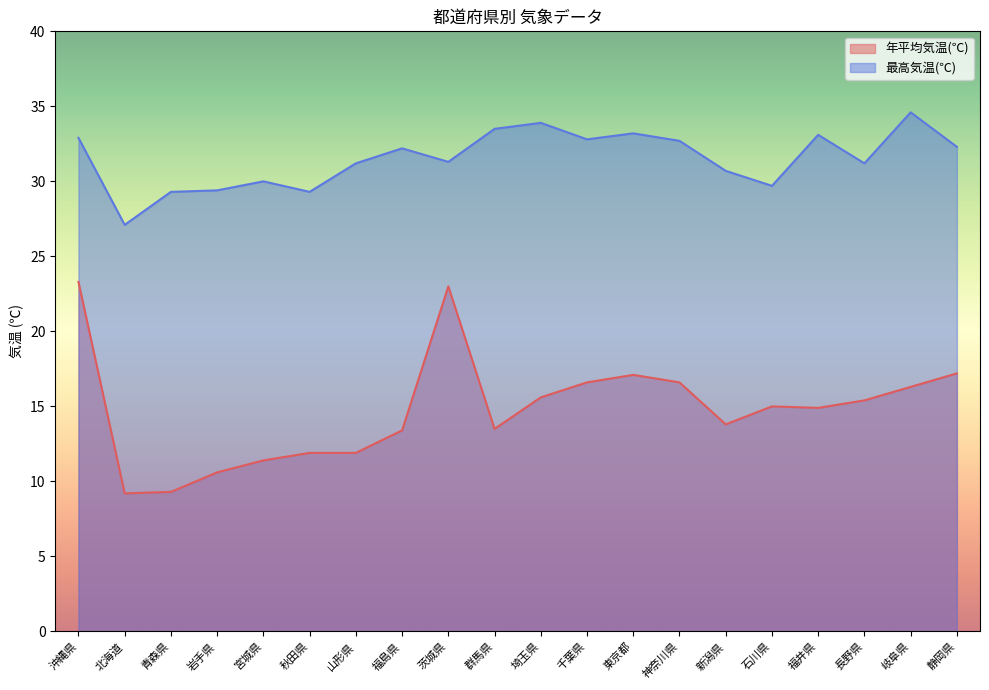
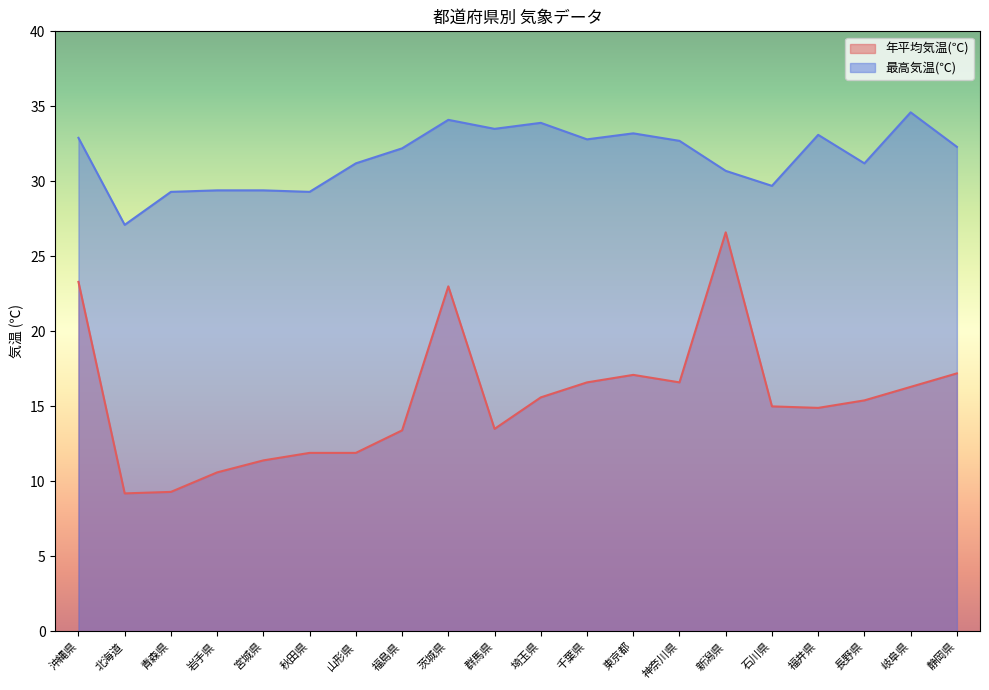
  {
    "年平均気温(℃)": {
      "沖縄県": 23.3,
      "北海道": 9.2,
      "青森県": 9.3,
      "岩手県": 10.6,
      "宮城県": 11.4,
      "秋田県": 11.9,
      "山形県": 11.9,
      "福島県": 13.4,
      "茨城県": 23.0,
      "群馬県": 13.5,
      "埼玉県": 15.6,
      "千葉県": 16.6,
      "東京都": 17.1,
      "神奈川県": 16.6,
-     "新潟県": 13.8,
+     "新潟県": 26.6,
      "石川県": 15.0,
      "福井県": 14.9,
      "長野県": 15.4,
      "岐阜県": 16.3,
      "静岡県": 17.2
    },
    "最高気温(℃)": {
      "沖縄県": 32.9,
      "北海道": 27.1,
      "青森県": 29.3,
      "岩手県": 29.4,
-     "宮城県": 30.0,
+     "宮城県": 29.4,
      "秋田県": 29.3,
      "山形県": 31.2,
      "福島県": 32.2,
-     "茨城県": 31.3,
+     "茨城県": 34.1,
      "群馬県": 33.5,
      "埼玉県": 33.9,
      "千葉県": 32.8,
      "東京都": 33.2,
      "神奈川県": 32.7,
      "新潟県": 30.7,
      "石川県": 29.7,
      "福井県": 33.1,
      "長野県": 31.2,
      "岐阜県": 34.6,
      "静岡県": 32.3
    }
  }
